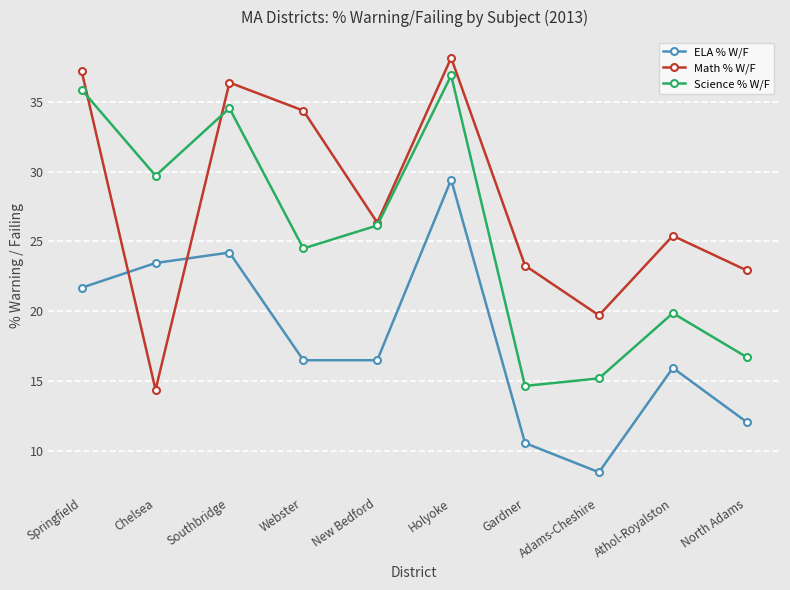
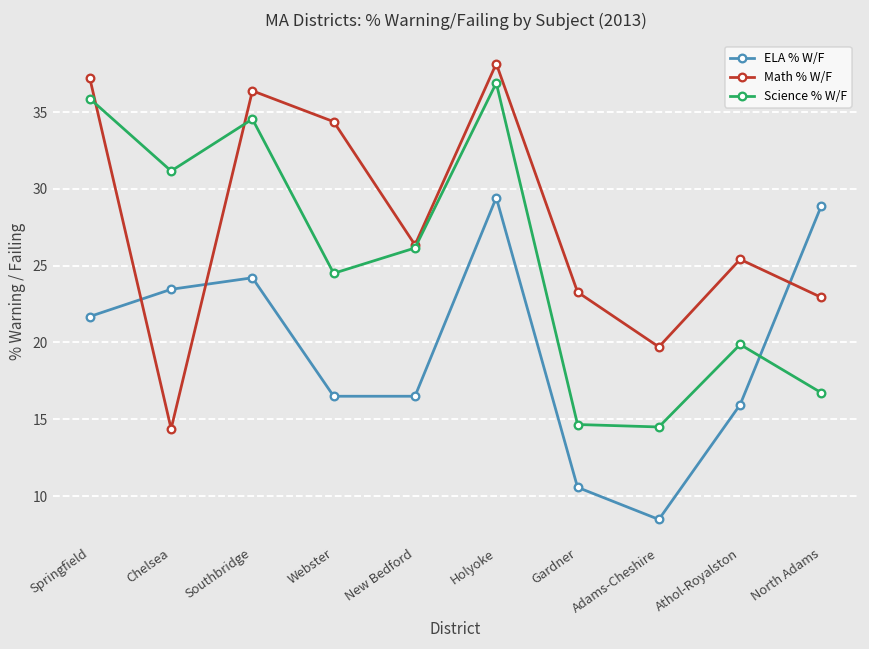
  {
    "ELA % W/F": {
      "Springfield": 21.7,
      "Chelsea": 23.5,
      "Southbridge": 24.2,
      "Webster": 16.5,
      "New Bedford": 16.5,
      "Holyoke": 29.4,
      "Gardner": 10.6,
      "Adams-Cheshire": 8.5,
      "Athol-Royalston": 16.0,
-     "North Adams": 12.1
+     "North Adams": 28.9
    },
    "Math % W/F": {
      "Springfield": 37.2,
      "Chelsea": 14.4,
      "Southbridge": 36.4,
      "Webster": 34.4,
      "New Bedford": 26.4,
      "Holyoke": 38.2,
      "Gardner": 23.3,
      "Adams-Cheshire": 19.7,
      "Athol-Royalston": 25.4,
      "North Adams": 22.9
    },
    "Science % W/F": {
      "Springfield": 35.9,
-     "Chelsea": 29.7,
+     "Chelsea": 31.2,
      "Southbridge": 34.5,
      "Webster": 24.5,
      "New Bedford": 26.2,
      "Holyoke": 36.9,
      "Gardner": 14.7,
-     "Adams-Cheshire": 15.2,
+     "Adams-Cheshire": 14.5,
      "Athol-Royalston": 19.9,
      "North Adams": 16.7
    }
  }
